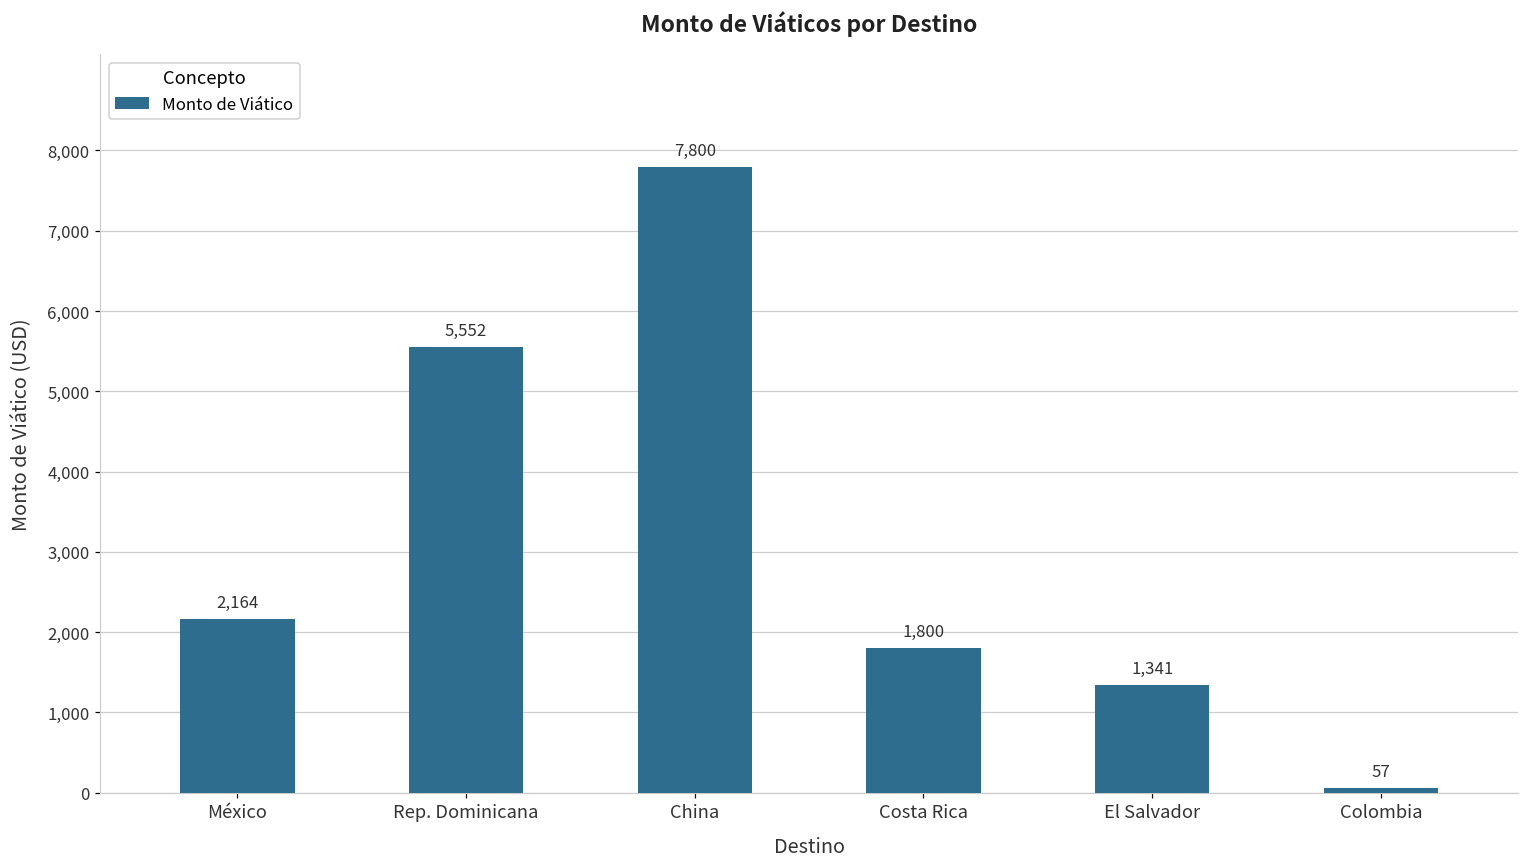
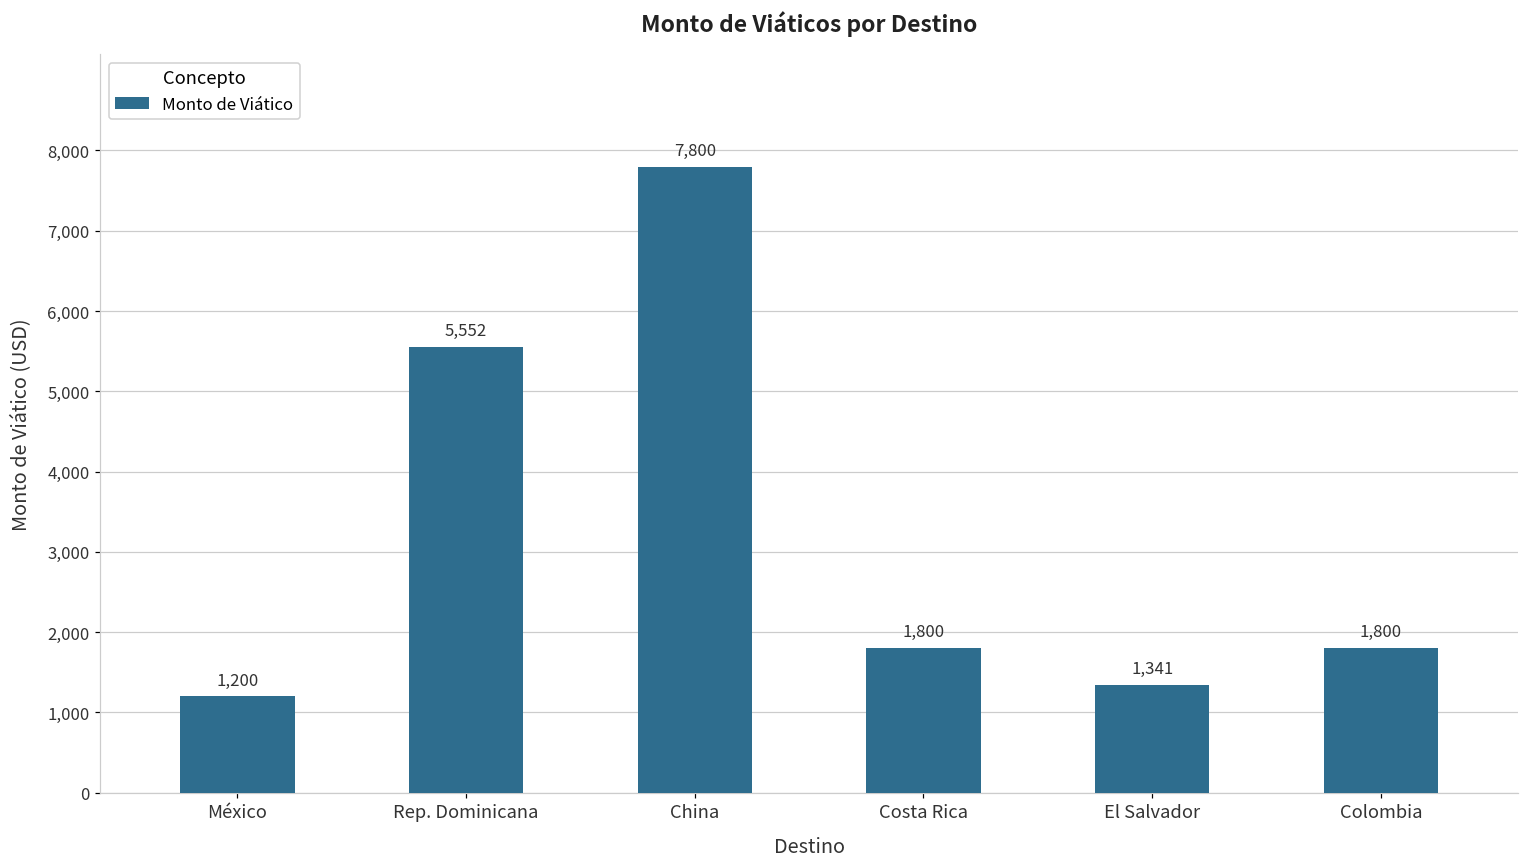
  {
-   "México": "2,164",
+   "México": "1,200",
    "Rep. Dominicana": "5,552",
    "China": "7,800",
    "Costa Rica": "1,800",
    "El Salvador": "1,341",
-   "Colombia": "57"
+   "Colombia": "1,800"
  }
